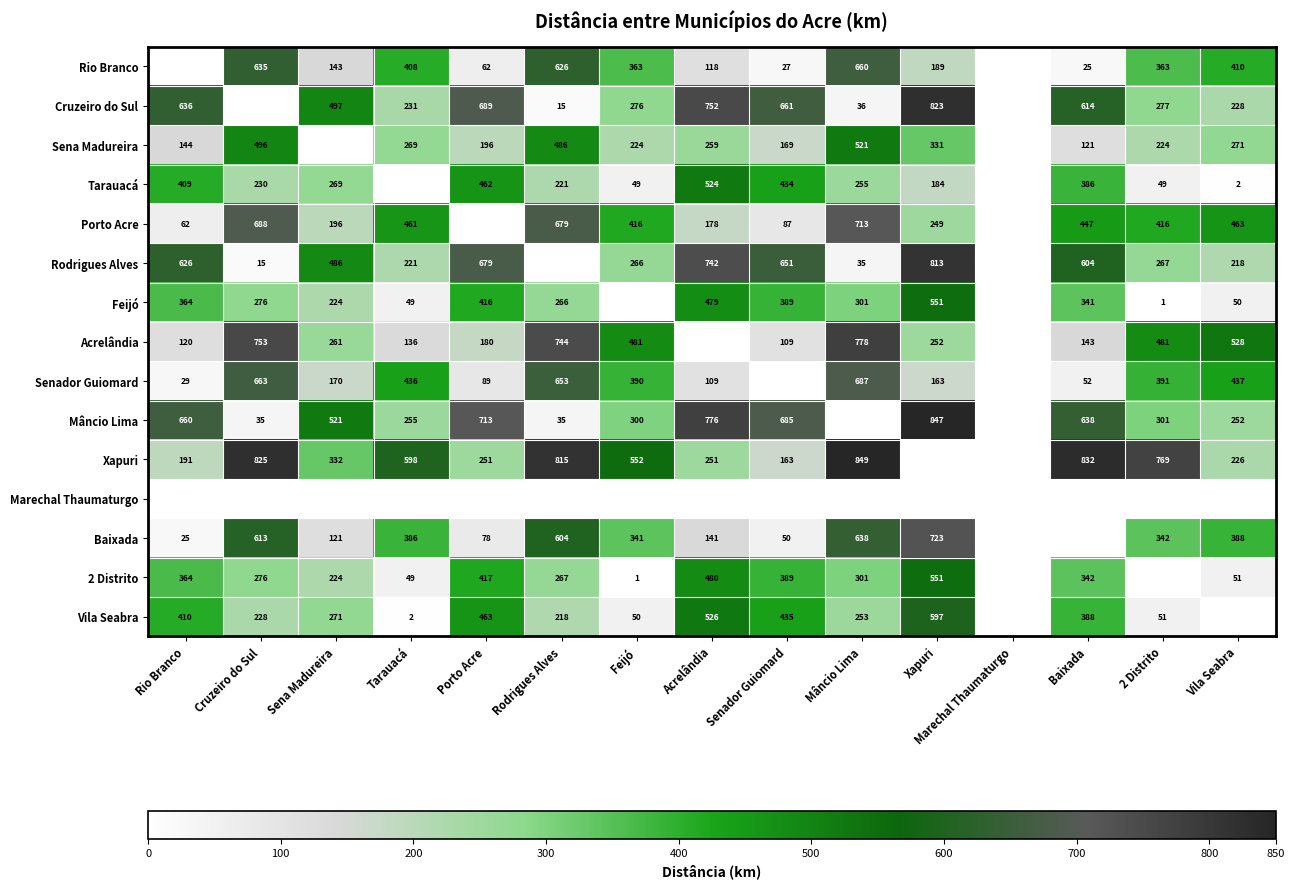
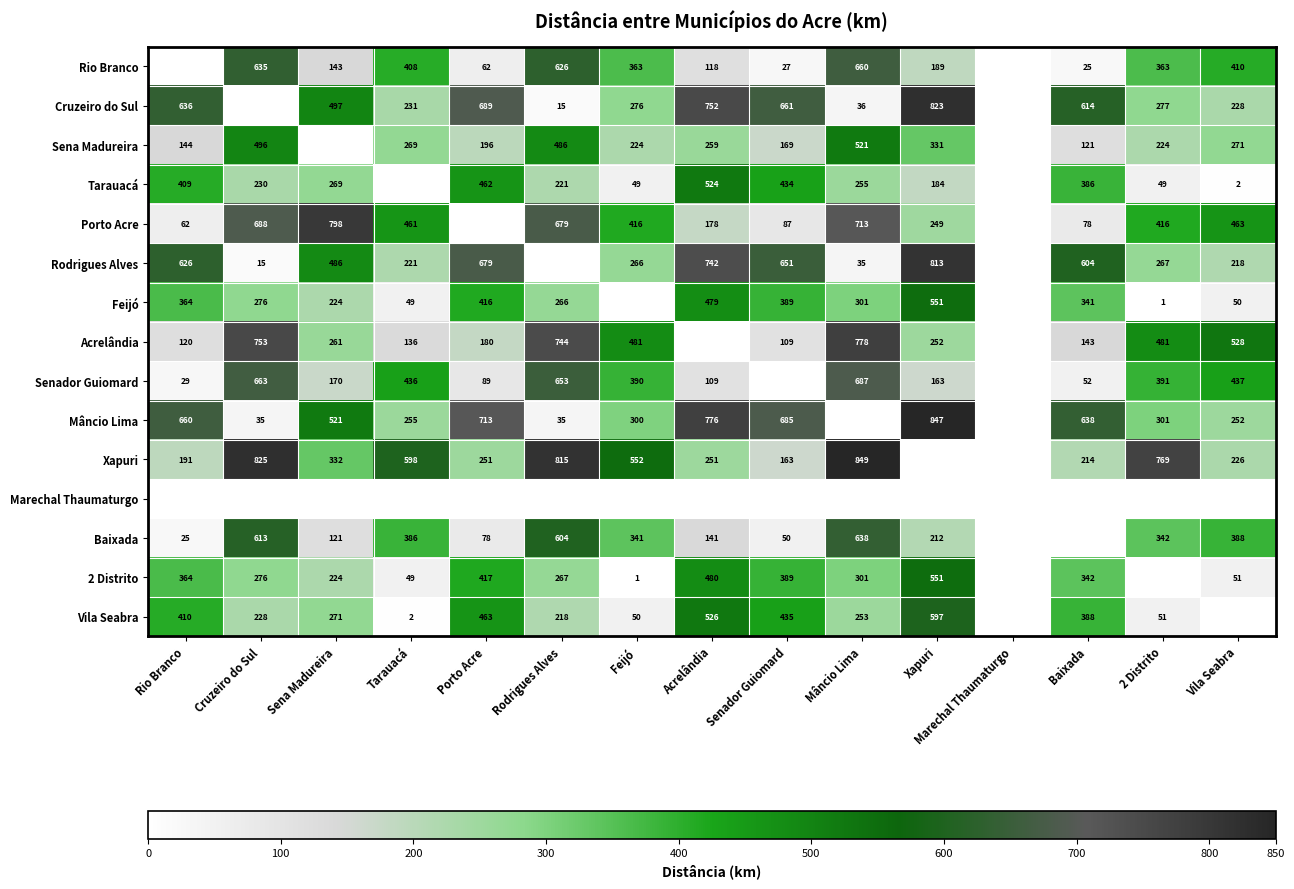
  {
    "Rio Branco": {
      "Cruzeiro do Sul": 635,
      "Sena Madureira": 143,
      "Tarauacá": 408,
      "Porto Acre": 62,
      "Rodrigues Alves": 626,
      "Feijó": 363,
      "Acrelândia": 118,
      "Senador Guiomard": 27,
      "Mâncio Lima": 660,
      "Xapuri": 189,
      "Baixada": 25,
      "2 Distrito": 363,
      "Vila Seabra": 410
    },
    "Cruzeiro do Sul": {
      "Rio Branco": 636,
      "Sena Madureira": 497,
      "Tarauacá": 231,
      "Porto Acre": 689,
      "Rodrigues Alves": 15,
      "Feijó": 276,
      "Acrelândia": 752,
      "Senador Guiomard": 661,
      "Mâncio Lima": 36,
      "Xapuri": 823,
      "Baixada": 614,
      "2 Distrito": 277,
      "Vila Seabra": 228
    },
    "Sena Madureira": {
      "Rio Branco": 144,
      "Cruzeiro do Sul": 496,
      "Tarauacá": 269,
      "Porto Acre": 196,
      "Rodrigues Alves": 486,
      "Feijó": 224,
      "Acrelândia": 259,
      "Senador Guiomard": 169,
      "Mâncio Lima": 521,
      "Xapuri": 331,
      "Baixada": 121,
      "2 Distrito": 224,
      "Vila Seabra": 271
    },
    "Tarauacá": {
      "Rio Branco": 409,
      "Cruzeiro do Sul": 230,
      "Sena Madureira": 269,
      "Porto Acre": 462,
      "Rodrigues Alves": 221,
      "Feijó": 49,
      "Acrelândia": 524,
      "Senador Guiomard": 434,
      "Mâncio Lima": 255,
      "Xapuri": 184,
      "Baixada": 386,
      "2 Distrito": 49,
      "Vila Seabra": 2
    },
    "Porto Acre": {
      "Rio Branco": 62,
      "Cruzeiro do Sul": 688,
-     "Sena Madureira": 196,
+     "Sena Madureira": 798,
      "Tarauacá": 461,
      "Rodrigues Alves": 679,
      "Feijó": 416,
      "Acrelândia": 178,
      "Senador Guiomard": 87,
      "Mâncio Lima": 713,
      "Xapuri": 249,
-     "Baixada": 447,
+     "Baixada": 78,
      "2 Distrito": 416,
      "Vila Seabra": 463
    },
    "Rodrigues Alves": {
      "Rio Branco": 626,
      "Cruzeiro do Sul": 15,
      "Sena Madureira": 486,
      "Tarauacá": 221,
      "Porto Acre": 679,
      "Feijó": 266,
      "Acrelândia": 742,
      "Senador Guiomard": 651,
      "Mâncio Lima": 35,
      "Xapuri": 813,
      "Baixada": 604,
      "2 Distrito": 267,
      "Vila Seabra": 218
    },
    "Feijó": {
      "Rio Branco": 364,
      "Cruzeiro do Sul": 276,
      "Sena Madureira": 224,
      "Tarauacá": 49,
      "Porto Acre": 416,
      "Rodrigues Alves": 266,
      "Acrelândia": 479,
      "Senador Guiomard": 389,
      "Mâncio Lima": 301,
      "Xapuri": 551,
      "Baixada": 341,
      "2 Distrito": 1,
      "Vila Seabra": 50
    },
    "Acrelândia": {
      "Rio Branco": 120,
      "Cruzeiro do Sul": 753,
      "Sena Madureira": 261,
      "Tarauacá": 136,
      "Porto Acre": 180,
      "Rodrigues Alves": 744,
      "Feijó": 481,
      "Senador Guiomard": 109,
      "Mâncio Lima": 778,
      "Xapuri": 252,
      "Baixada": 143,
      "2 Distrito": 481,
      "Vila Seabra": 528
    },
    "Senador Guiomard": {
      "Rio Branco": 29,
      "Cruzeiro do Sul": 663,
      "Sena Madureira": 170,
      "Tarauacá": 436,
      "Porto Acre": 89,
      "Rodrigues Alves": 653,
      "Feijó": 390,
      "Acrelândia": 109,
      "Mâncio Lima": 687,
      "Xapuri": 163,
      "Baixada": 52,
      "2 Distrito": 391,
      "Vila Seabra": 437
    },
    "Mâncio Lima": {
      "Rio Branco": 660,
      "Cruzeiro do Sul": 35,
      "Sena Madureira": 521,
      "Tarauacá": 255,
      "Porto Acre": 713,
      "Rodrigues Alves": 35,
      "Feijó": 300,
      "Acrelândia": 776,
      "Senador Guiomard": 685,
      "Xapuri": 847,
      "Baixada": 638,
      "2 Distrito": 301,
      "Vila Seabra": 252
    },
    "Xapuri": {
      "Rio Branco": 191,
      "Cruzeiro do Sul": 825,
      "Sena Madureira": 332,
      "Tarauacá": 598,
      "Porto Acre": 251,
      "Rodrigues Alves": 815,
      "Feijó": 552,
      "Acrelândia": 251,
      "Senador Guiomard": 163,
      "Mâncio Lima": 849,
-     "Baixada": 832,
+     "Baixada": 214,
      "2 Distrito": 769,
      "Vila Seabra": 226
    },
    "Baixada": {
      "Rio Branco": 25,
      "Cruzeiro do Sul": 613,
      "Sena Madureira": 121,
      "Tarauacá": 386,
      "Porto Acre": 78,
      "Rodrigues Alves": 604,
      "Feijó": 341,
      "Acrelândia": 141,
      "Senador Guiomard": 50,
      "Mâncio Lima": 638,
-     "Xapuri": 723,
+     "Xapuri": 212,
      "2 Distrito": 342,
      "Vila Seabra": 388
    },
    "2 Distrito": {
      "Rio Branco": 364,
      "Cruzeiro do Sul": 276,
      "Sena Madureira": 224,
      "Tarauacá": 49,
      "Porto Acre": 417,
      "Rodrigues Alves": 267,
      "Feijó": 1,
      "Acrelândia": 480,
      "Senador Guiomard": 389,
      "Mâncio Lima": 301,
      "Xapuri": 551,
      "Baixada": 342,
      "Vila Seabra": 51
    },
    "Vila Seabra": {
      "Rio Branco": 410,
      "Cruzeiro do Sul": 228,
      "Sena Madureira": 271,
      "Tarauacá": 2,
      "Porto Acre": 463,
      "Rodrigues Alves": 218,
      "Feijó": 50,
      "Acrelândia": 526,
      "Senador Guiomard": 435,
      "Mâncio Lima": 253,
      "Xapuri": 597,
      "Baixada": 388,
      "2 Distrito": 51
    }
  }
